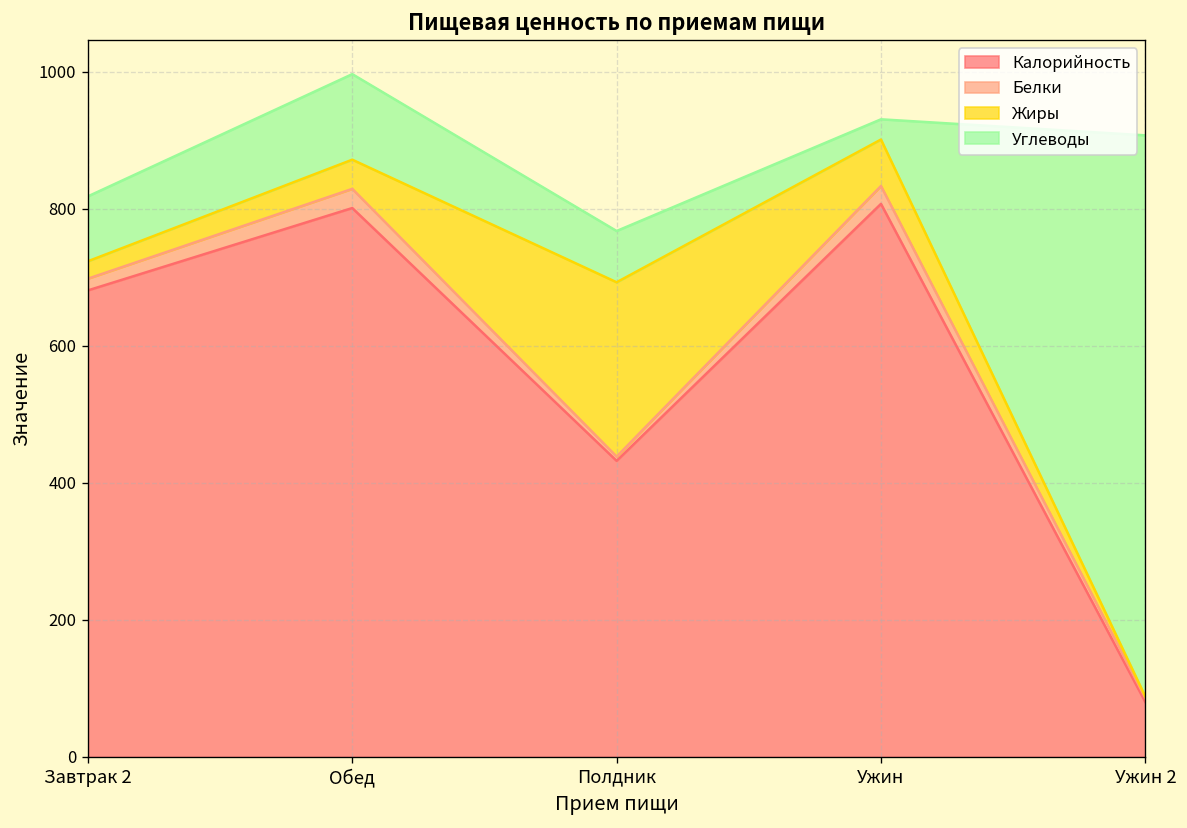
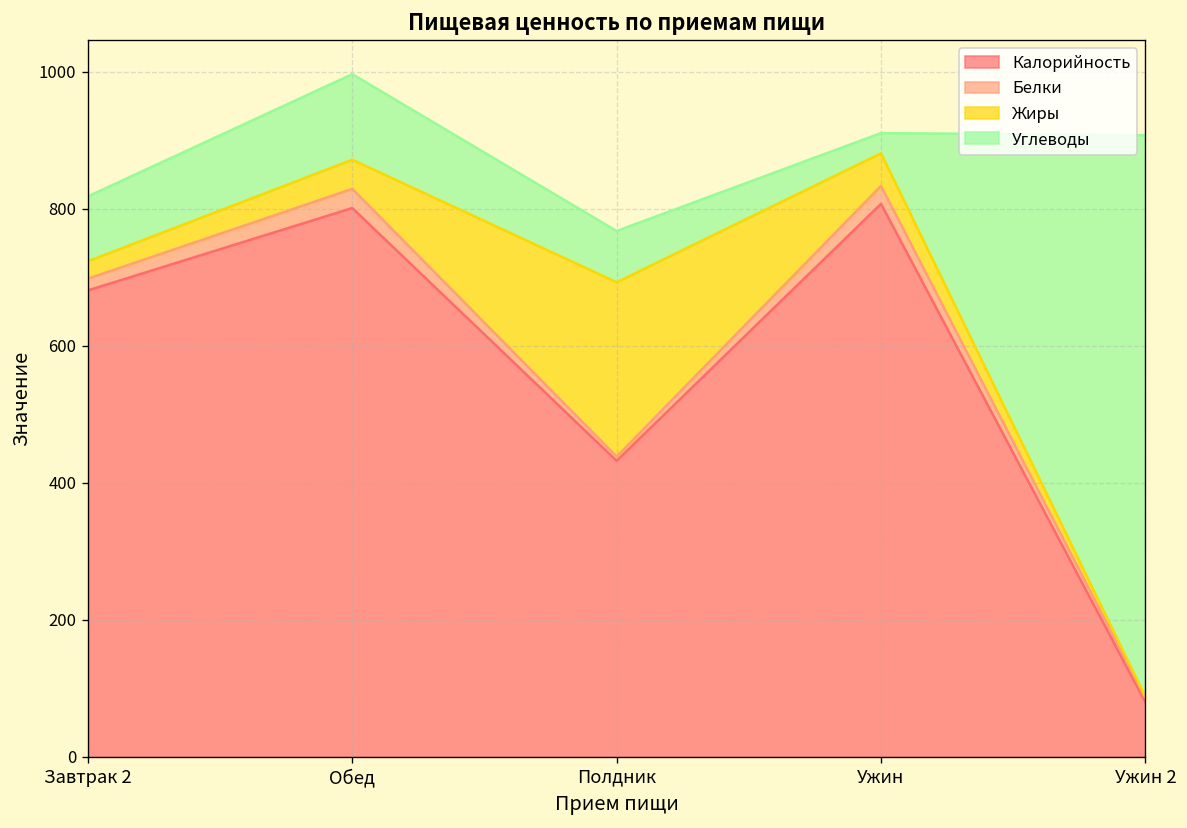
  {
    "Жиры": {
      "Завтрак 2": 30,
      "Обед": 40,
      "Полдник": 250,
-     "Ужин": 70
+     "Ужин": 50
    },
    "Углеводы": {
      "Завтрак 2": 90,
      "Обед": 120,
      "Полдник": 70,
      "Ужин": 30,
      "Ужин 2": 820
    }
  }
